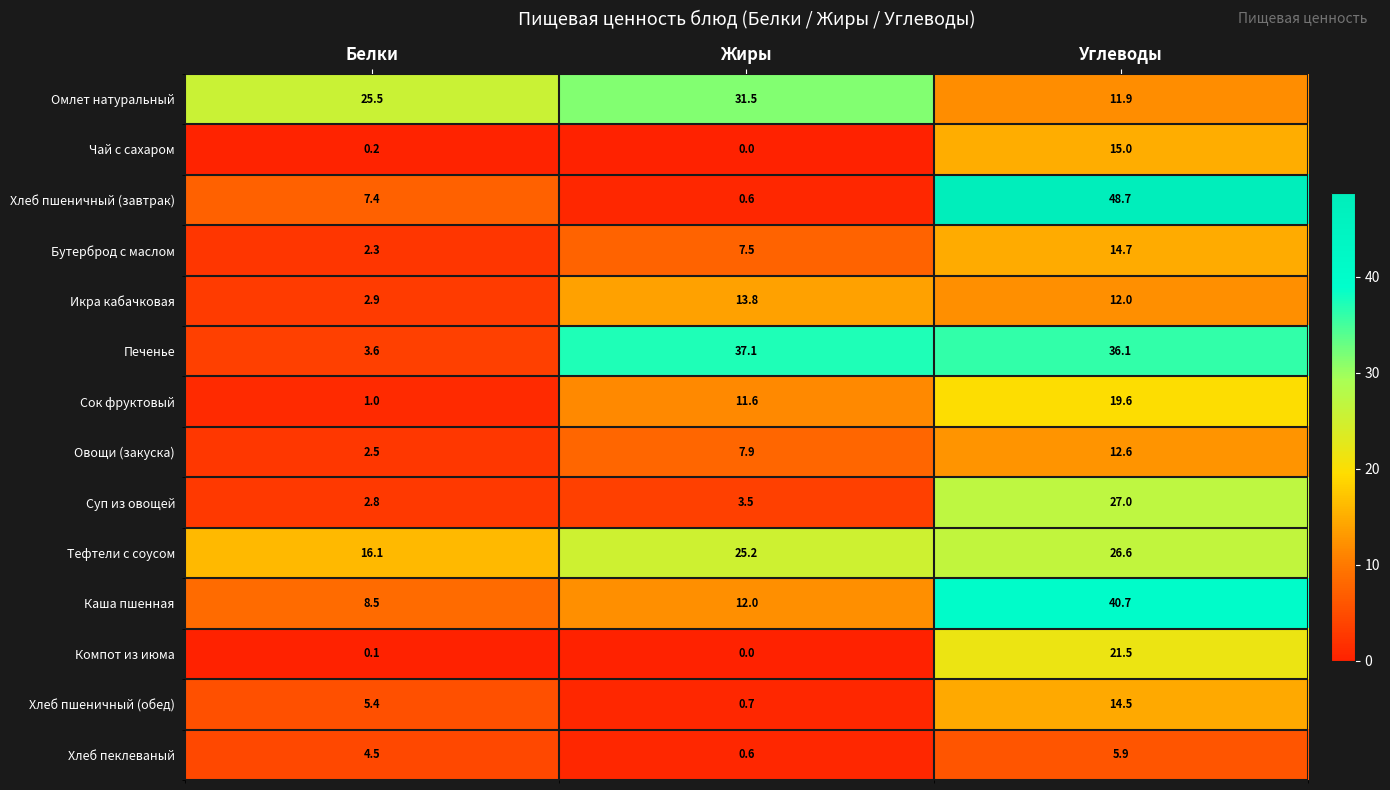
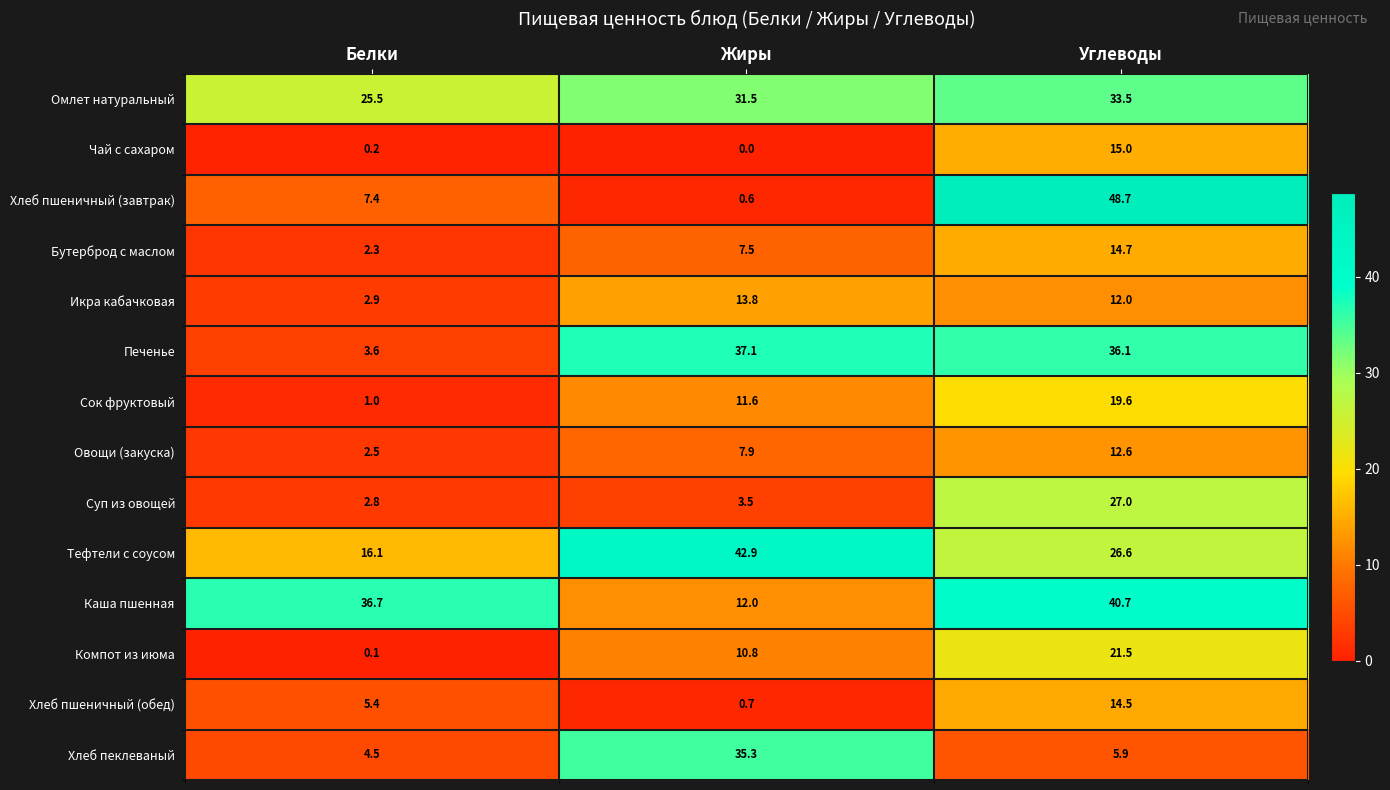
  {
    "Омлет натуральный": {
      "Белки": 25.5,
      "Жиры": 31.5,
-     "Углеводы": 11.9
+     "Углеводы": 33.5
    },
    "Чай с сахаром": {
      "Белки": 0.2,
      "Жиры": 0.0,
      "Углеводы": 15.0
    },
    "Хлеб пшеничный (завтрак)": {
      "Белки": 7.4,
      "Жиры": 0.6,
      "Углеводы": 48.7
    },
    "Бутерброд с маслом": {
      "Белки": 2.3,
      "Жиры": 7.5,
      "Углеводы": 14.7
    },
    "Икра кабачковая": {
      "Белки": 2.9,
      "Жиры": 13.8,
      "Углеводы": 12.0
    },
    "Печенье": {
      "Белки": 3.6,
      "Жиры": 37.1,
      "Углеводы": 36.1
    },
    "Сок фруктовый": {
      "Белки": 1.0,
      "Жиры": 11.6,
      "Углеводы": 19.6
    },
    "Овощи (закуска)": {
      "Белки": 2.5,
      "Жиры": 7.9,
      "Углеводы": 12.6
    },
    "Суп из овощей": {
      "Белки": 2.8,
      "Жиры": 3.5,
      "Углеводы": 27.0
    },
    "Тефтели с соусом": {
      "Белки": 16.1,
-     "Жиры": 25.2,
+     "Жиры": 42.9,
      "Углеводы": 26.6
    },
    "Каша пшенная": {
-     "Белки": 8.5,
+     "Белки": 36.7,
      "Жиры": 12.0,
      "Углеводы": 40.7
    },
    "Компот из июма": {
      "Белки": 0.1,
-     "Жиры": 0.0,
+     "Жиры": 10.8,
      "Углеводы": 21.5
    },
    "Хлеб пшеничный (обед)": {
      "Белки": 5.4,
      "Жиры": 0.7,
      "Углеводы": 14.5
    },
    "Хлеб пеклеваный": {
      "Белки": 4.5,
-     "Жиры": 0.6,
+     "Жиры": 35.3,
      "Углеводы": 5.9
    }
  }
